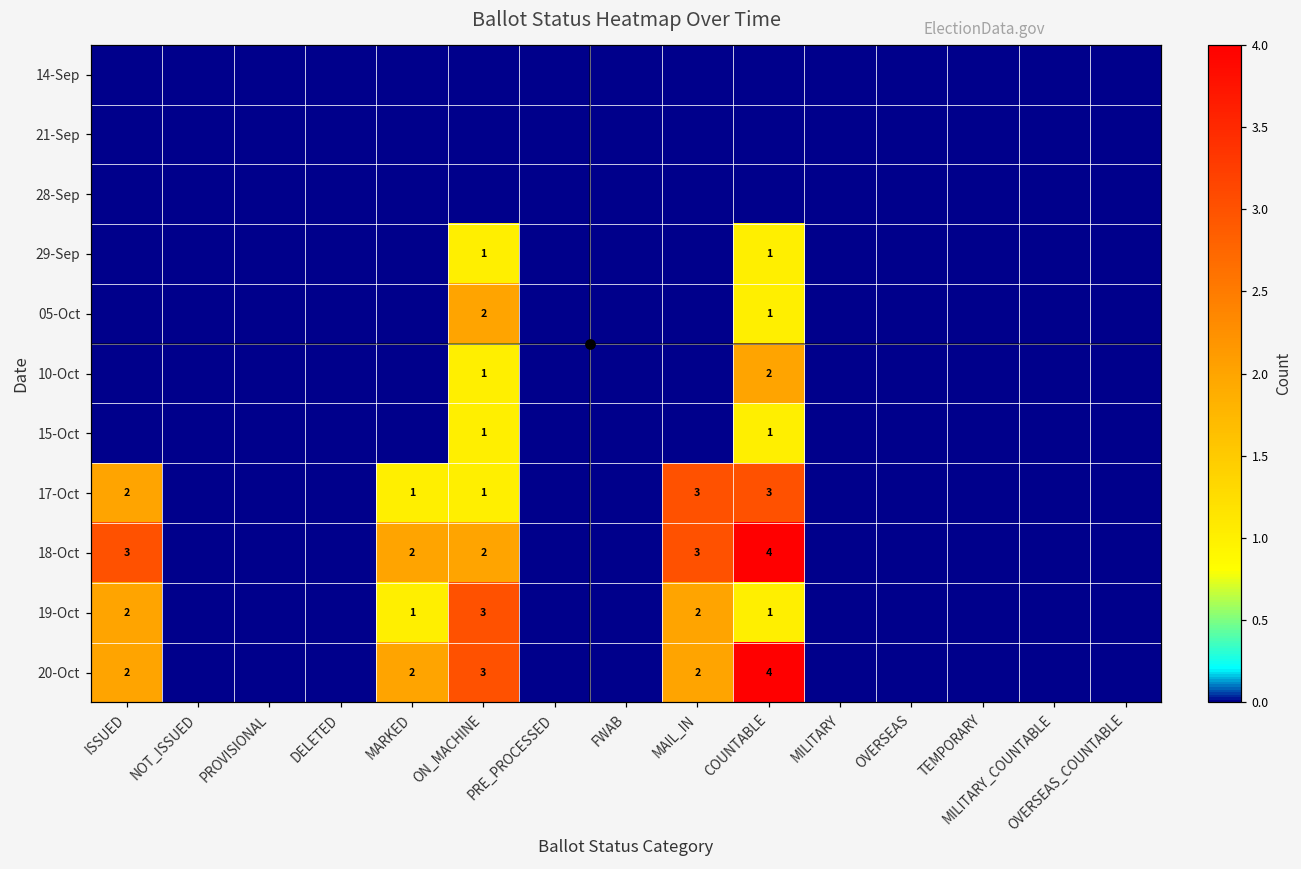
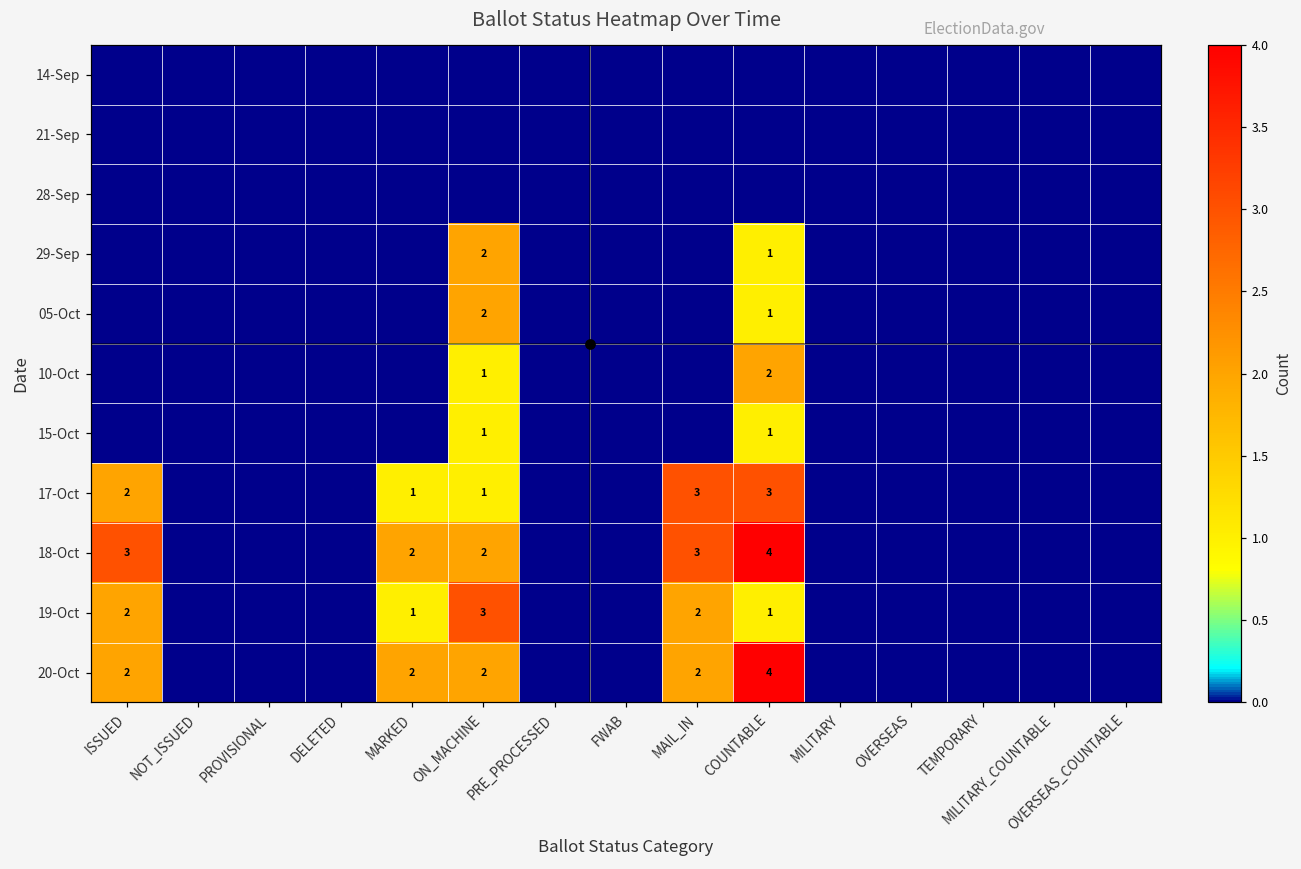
  {
    "29-Sep": {
-     "ON_MACHINE": 1,
+     "ON_MACHINE": 2,
      "COUNTABLE": 1
    },
    "05-Oct": {
      "ON_MACHINE": 2,
      "COUNTABLE": 1
    },
    "10-Oct": {
      "ON_MACHINE": 1,
      "COUNTABLE": 2
    },
    "15-Oct": {
      "ON_MACHINE": 1,
      "COUNTABLE": 1
    },
    "17-Oct": {
      "ISSUED": 2,
      "MARKED": 1,
      "ON_MACHINE": 1,
      "MAIL_IN": 3,
      "COUNTABLE": 3
    },
    "18-Oct": {
      "ISSUED": 3,
      "MARKED": 2,
      "ON_MACHINE": 2,
      "MAIL_IN": 3,
      "COUNTABLE": 4
    },
    "19-Oct": {
      "ISSUED": 2,
      "MARKED": 1,
      "ON_MACHINE": 3,
      "MAIL_IN": 2,
      "COUNTABLE": 1
    },
    "20-Oct": {
      "ISSUED": 2,
      "MARKED": 2,
-     "ON_MACHINE": 3,
+     "ON_MACHINE": 2,
      "MAIL_IN": 2,
      "COUNTABLE": 4
    }
  }
